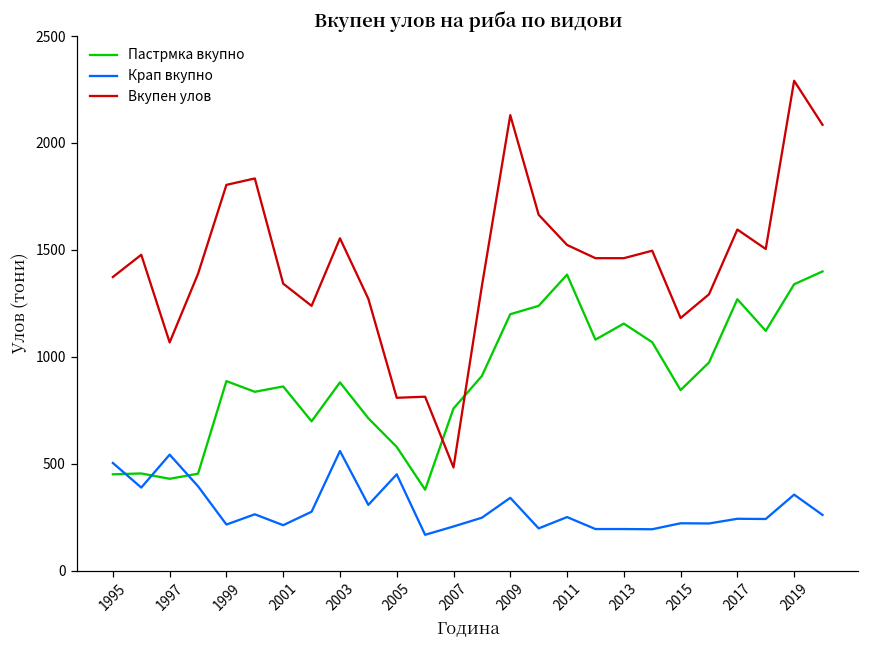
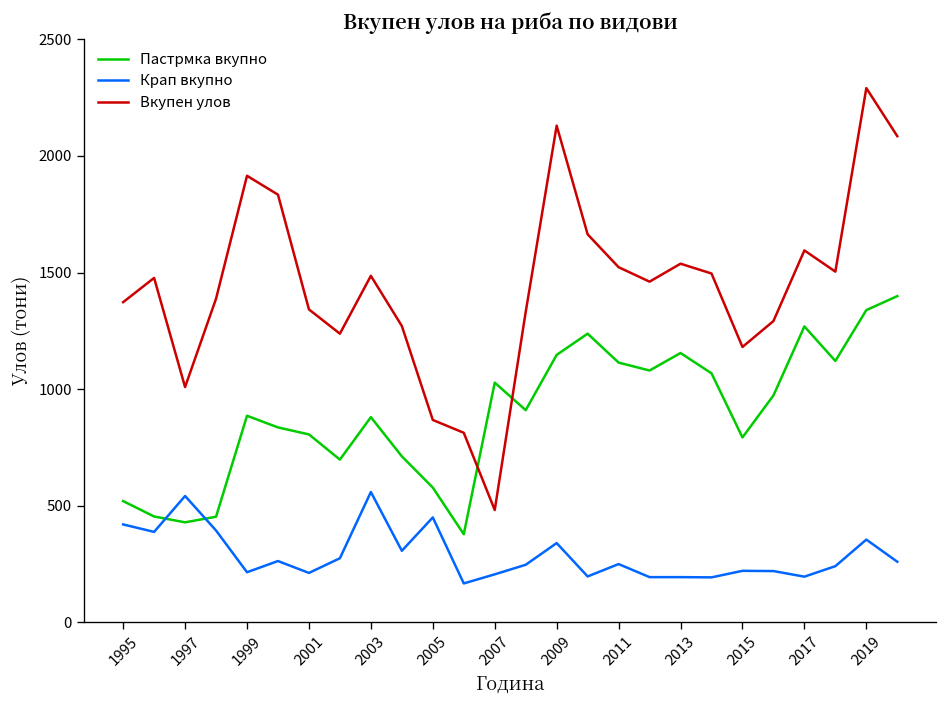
  {
    "Пастрмка вкупно": {
-     "1995": 450,
+     "1995": 520,
      "1997": 430,
      "1999": 890,
-     "2001": 860,
+     "2001": 810,
      "2003": 880,
      "2005": 580,
-     "2007": 760,
-     "2009": 1200,
-     "2011": 1380,
+     "2007": 1030,
+     "2009": 1150,
+     "2011": 1110,
      "2013": 1160,
-     "2015": 840,
+     "2015": 790,
      "2017": 1270,
      "2019": 1340
    },
    "Крап вкупно": {
-     "1995": 500,
+     "1995": 420,
      "1997": 540,
      "1999": 220,
      "2001": 210,
      "2003": 560,
      "2005": 450,
      "2007": 210,
      "2009": 340,
      "2011": 250,
      "2013": 190,
      "2015": 220,
-     "2017": 240,
+     "2017": 200,
      "2019": 360
    },
    "Вкупен улов": {
      "1995": 1370,
-     "1997": 1070,
-     "1999": 1800,
+     "1997": 1010,
+     "1999": 1920,
      "2001": 1340,
-     "2003": 1550,
-     "2005": 810,
+     "2003": 1490,
+     "2005": 870,
      "2007": 480,
      "2009": 2130,
      "2011": 1520,
-     "2013": 1460,
+     "2013": 1540,
      "2015": 1180,
      "2017": 1600,
      "2019": 2290
    }
  }
